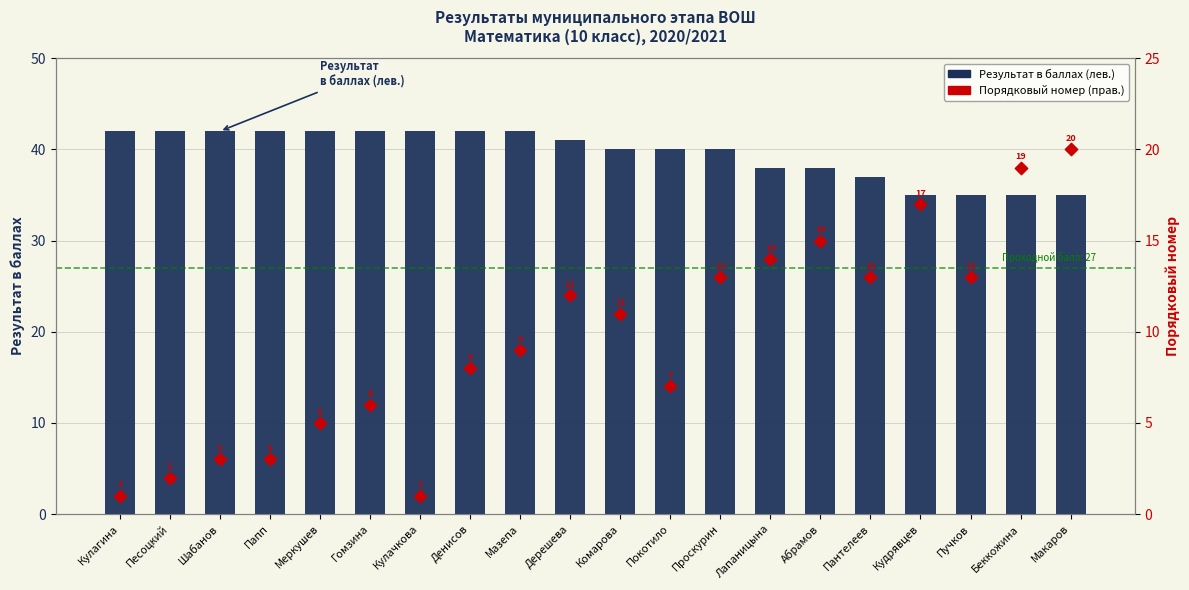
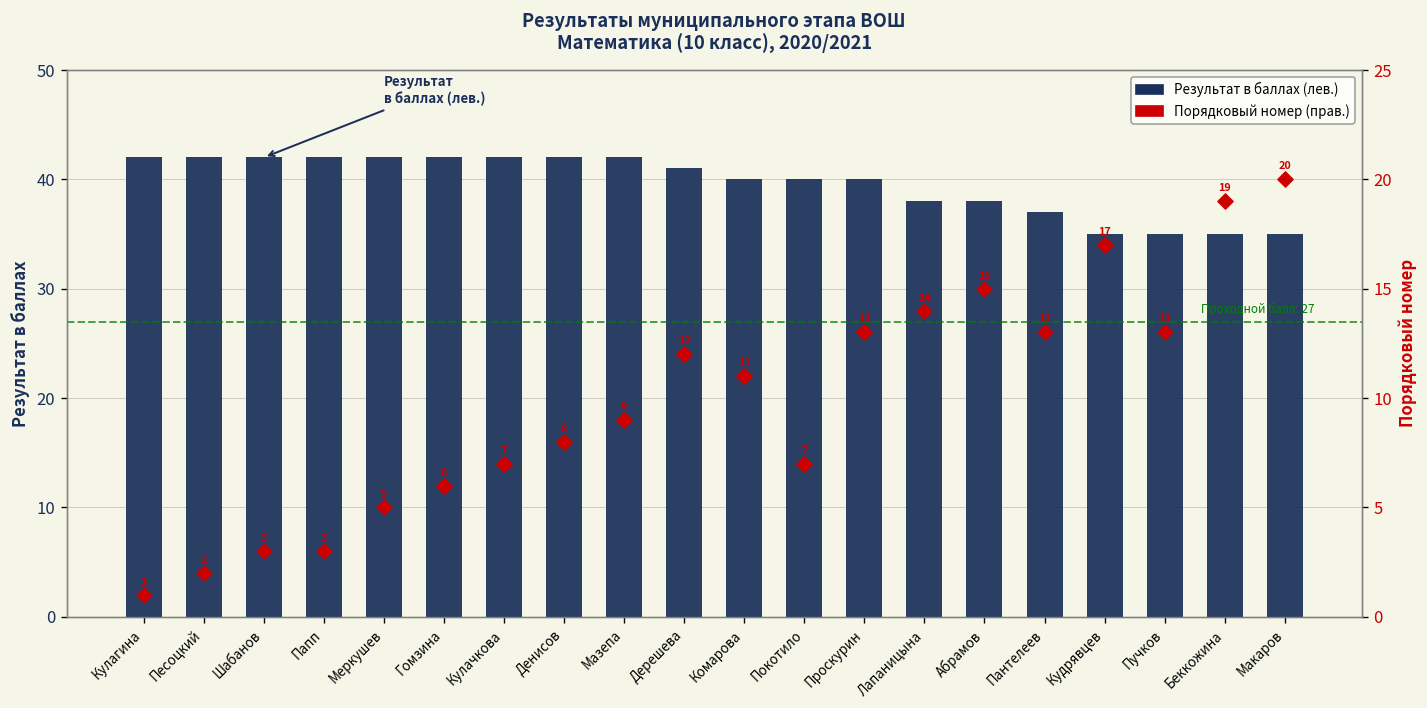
  {
    "Порядковый номер (прав.)": {
-     "Кулачкова": 1
+     "Кулачкова": 7
    }
  }
